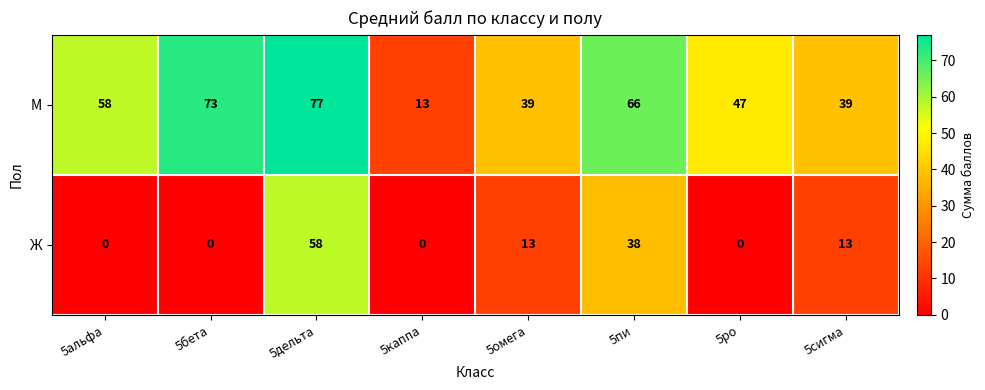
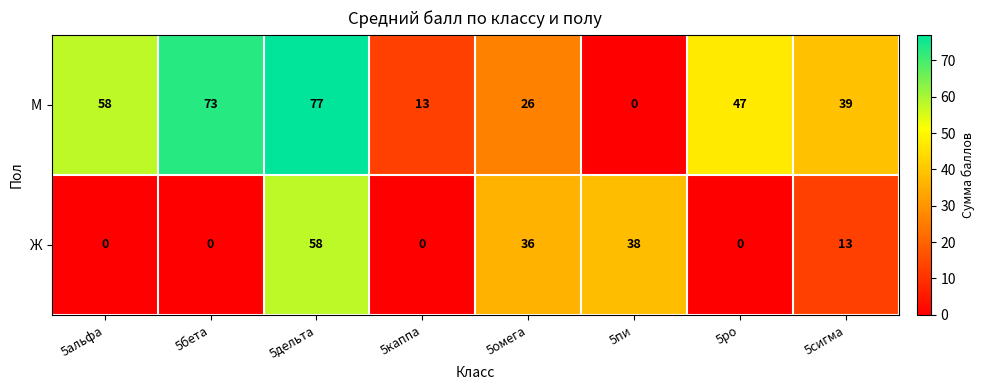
  {
    "М": {
      "5альфа": 58,
      "5бета": 73,
      "5дельта": 77,
      "5каппа": 13,
-     "5омега": 39,
-     "5пи": 66,
+     "5омега": 26,
+     "5пи": 0,
      "5ро": 47,
      "5сигма": 39
    },
    "Ж": {
      "5альфа": 0,
      "5бета": 0,
      "5дельта": 58,
      "5каппа": 0,
-     "5омега": 13,
+     "5омега": 36,
      "5пи": 38,
      "5ро": 0,
      "5сигма": 13
    }
  }
